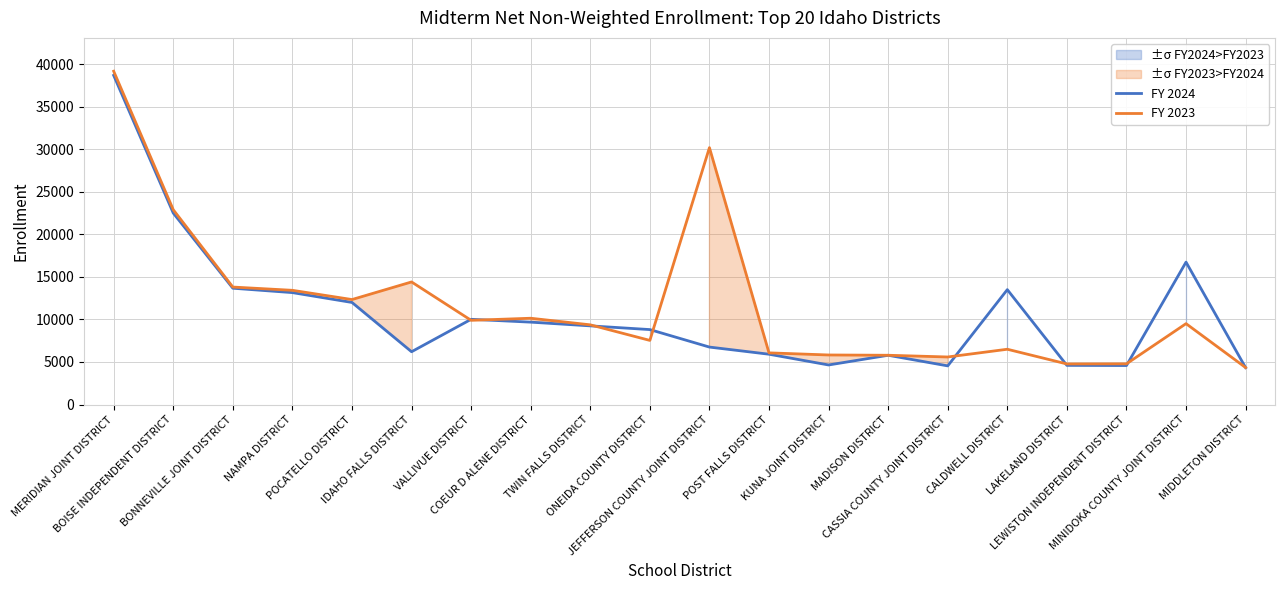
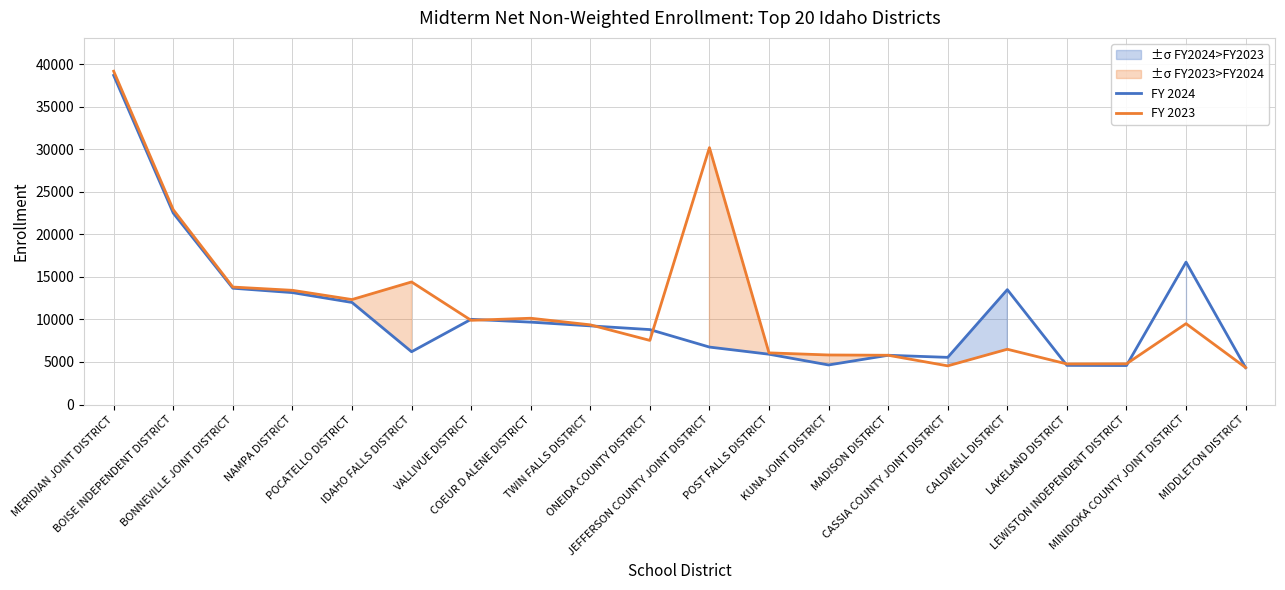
  {
    "FY 2024": {
      "MERIDIAN JOINT DISTRICT": 39000,
      "BOISE INDEPENDENT DISTRICT": 22000,
      "POCATELLO DISTRICT": 12000,
      "IDAHO FALLS DISTRICT": 6000,
      "COEUR D ALENE DISTRICT": 10000,
      "ONEIDA COUNTY DISTRICT": 9000,
      "JEFFERSON COUNTY JOINT DISTRICT": 7000,
      "KUNA JOINT DISTRICT": 5000,
-     "CASSIA COUNTY JOINT DISTRICT": 5000,
+     "CASSIA COUNTY JOINT DISTRICT": 6000,
      "CALDWELL DISTRICT": 13000,
      "MINIDOKA COUNTY JOINT DISTRICT": 17000
    },
    "FY 2023": {
      "MERIDIAN JOINT DISTRICT": 39000,
      "BOISE INDEPENDENT DISTRICT": 23000,
      "POCATELLO DISTRICT": 12000,
      "IDAHO FALLS DISTRICT": 14000,
      "COEUR D ALENE DISTRICT": 10000,
      "ONEIDA COUNTY DISTRICT": 8000,
      "JEFFERSON COUNTY JOINT DISTRICT": 30000,
      "KUNA JOINT DISTRICT": 6000,
-     "CASSIA COUNTY JOINT DISTRICT": 6000,
+     "CASSIA COUNTY JOINT DISTRICT": 5000,
      "CALDWELL DISTRICT": 6000,
      "MINIDOKA COUNTY JOINT DISTRICT": 10000
    }
  }
